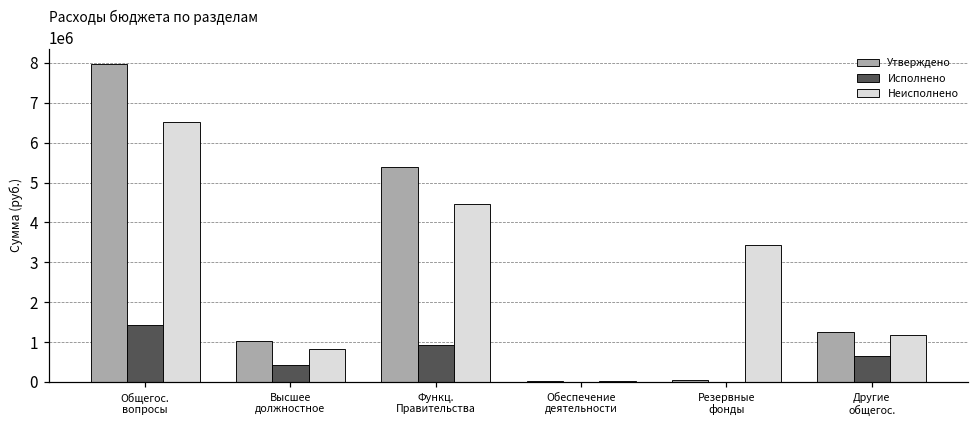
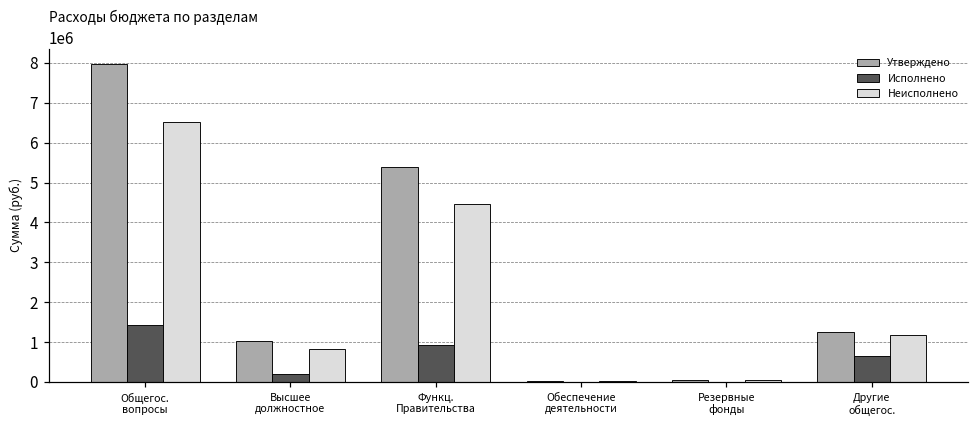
  {
    "Утверждено": {
      "Общегос. вопросы": 8000000,
      "Высшее должностное": 1000000,
      "Функц. Правительства": 5400000,
      "Другие общегос.": 1200000
    },
    "Исполнено": {
      "Общегос. вопросы": 1400000,
-     "Высшее должностное": 400000,
+     "Высшее должностное": 200000,
      "Функц. Правительства": 900000,
      "Резервные фонды": 0,
      "Другие общегос.": 700000
    },
    "Неисполнено": {
      "Общегос. вопросы": 6500000,
      "Высшее должностное": 800000,
      "Функц. Правительства": 4500000,
-     "Резервные фонды": 3400000,
+     "Резервные фонды": 100000,
      "Другие общегос.": 1200000
    }
  }
